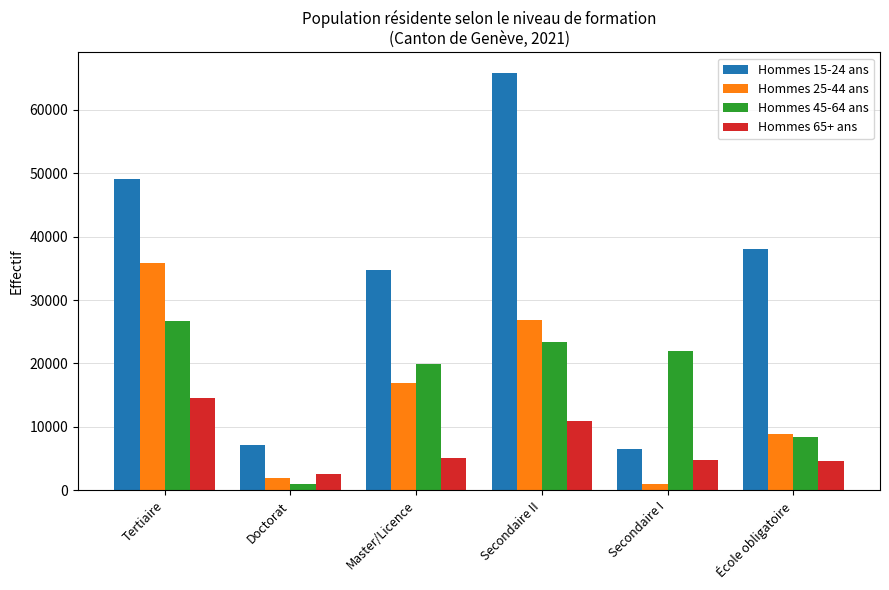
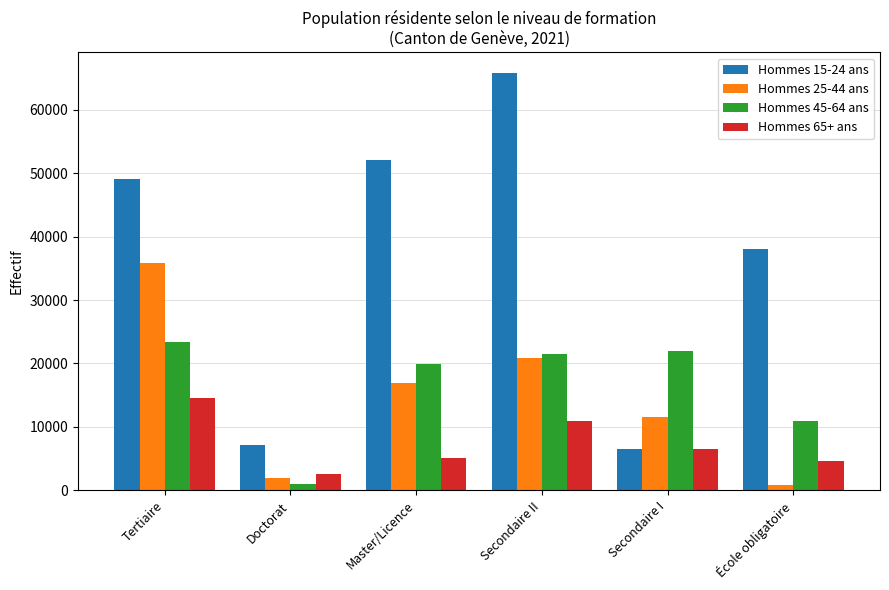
  {
    "Hommes 15-24 ans": {
      "Tertiaire": 49000,
      "Doctorat": 7000,
-     "Master/Licence": 35000,
+     "Master/Licence": 52000,
      "Secondaire II": 66000,
      "Secondaire I": 7000,
      "École obligatoire": 38000
    },
    "Hommes 25-44 ans": {
      "Tertiaire": 36000,
      "Doctorat": 2000,
      "Master/Licence": 17000,
-     "Secondaire II": 27000,
-     "Secondaire I": 1000,
-     "École obligatoire": 9000
+     "Secondaire II": 21000,
+     "Secondaire I": 12000,
+     "École obligatoire": 1000
    },
    "Hommes 45-64 ans": {
-     "Tertiaire": 27000,
+     "Tertiaire": 23000,
      "Doctorat": 1000,
      "Master/Licence": 20000,
-     "Secondaire II": 23000,
+     "Secondaire II": 21000,
      "Secondaire I": 22000,
-     "École obligatoire": 8000
+     "École obligatoire": 11000
    },
    "Hommes 65+ ans": {
      "Tertiaire": 15000,
      "Doctorat": 3000,
      "Master/Licence": 5000,
      "Secondaire II": 11000,
-     "Secondaire I": 5000,
+     "Secondaire I": 6000,
      "École obligatoire": 5000
    }
  }
